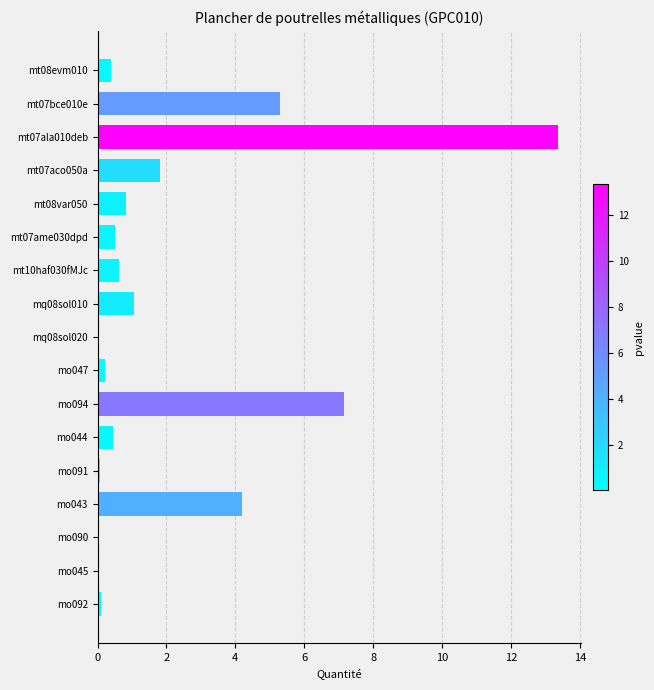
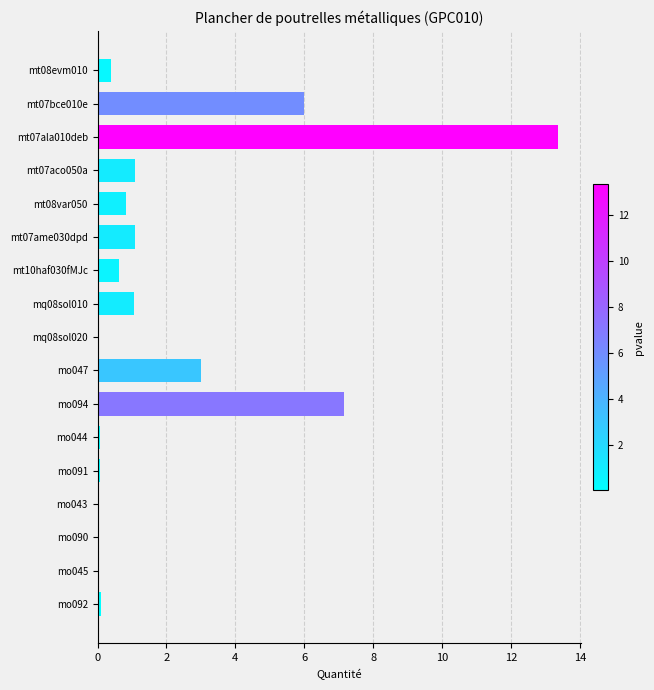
  {
    "mt08evm010": 0.4,
-   "mt07bce010e": 5.3,
+   "mt07bce010e": 6.0,
    "mt07ala010deb": 13.4,
-   "mt07aco050a": 1.8,
+   "mt07aco050a": 1.1,
    "mt08var050": 0.8,
-   "mt07ame030dpd": 0.5,
+   "mt07ame030dpd": 1.1,
    "mt10haf030fMJc": 0.6,
    "mq08sol010": 1.1,
-   "mo047": 0.2,
+   "mo047": 3.0,
    "mo094": 7.1,
-   "mo044": 0.4,
-   "mo043": 4.2,
+   "mo044": 0.1,
+   "mo043": 0.0,
    "mo092": 0.1
  }
